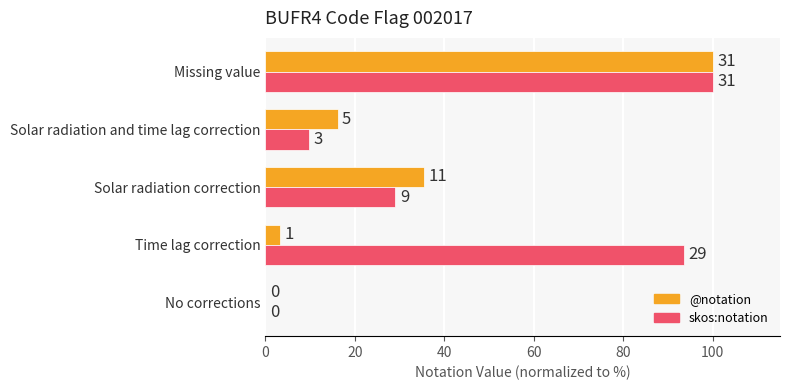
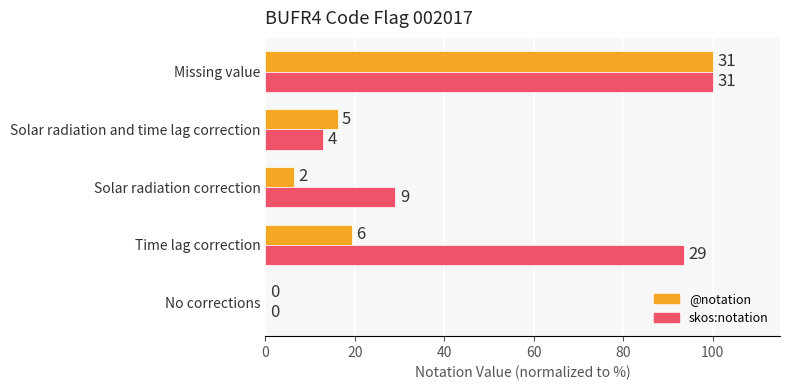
  {
    "@notation": {
-     "Solar radiation correction": 11,
-     "Time lag correction": 1,
+     "Solar radiation correction": 2,
+     "Time lag correction": 6,
      "No corrections": 0
    },
    "skos:notation": {
-     "Solar radiation and time lag correction": 3,
+     "Solar radiation and time lag correction": 4,
      "No corrections": 0
    }
  }
